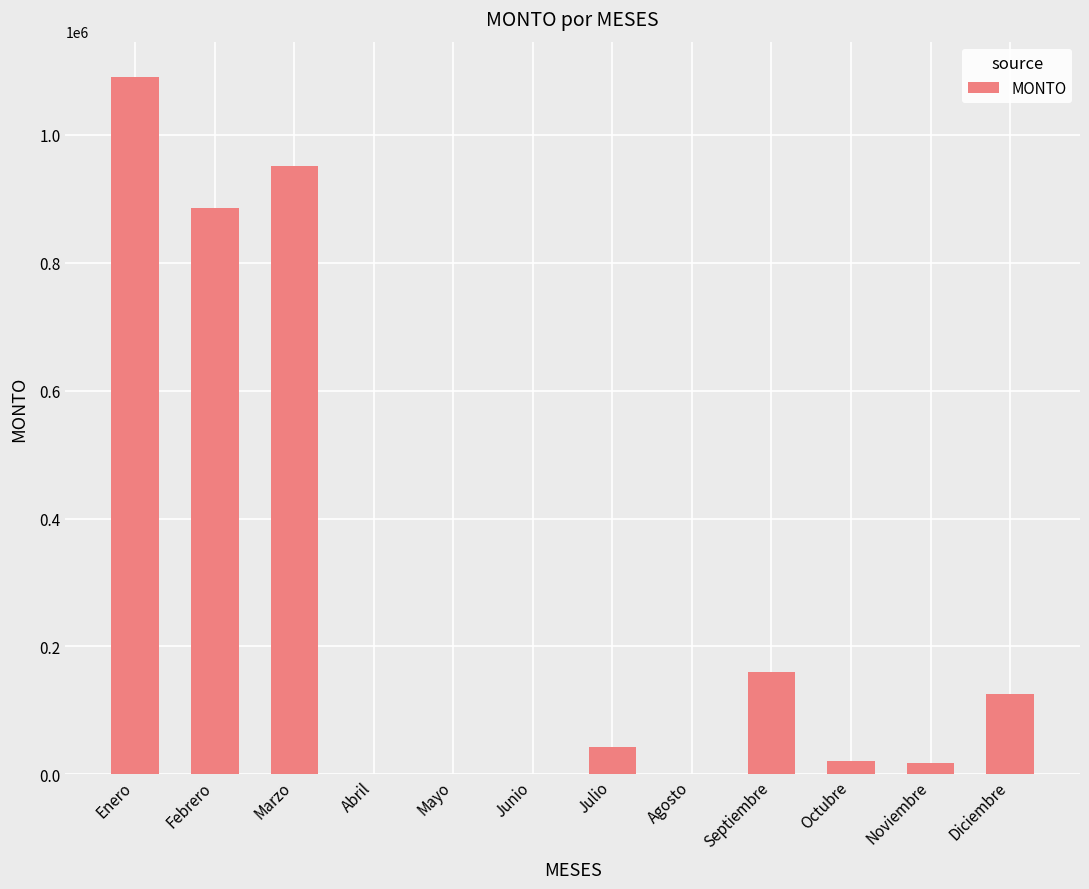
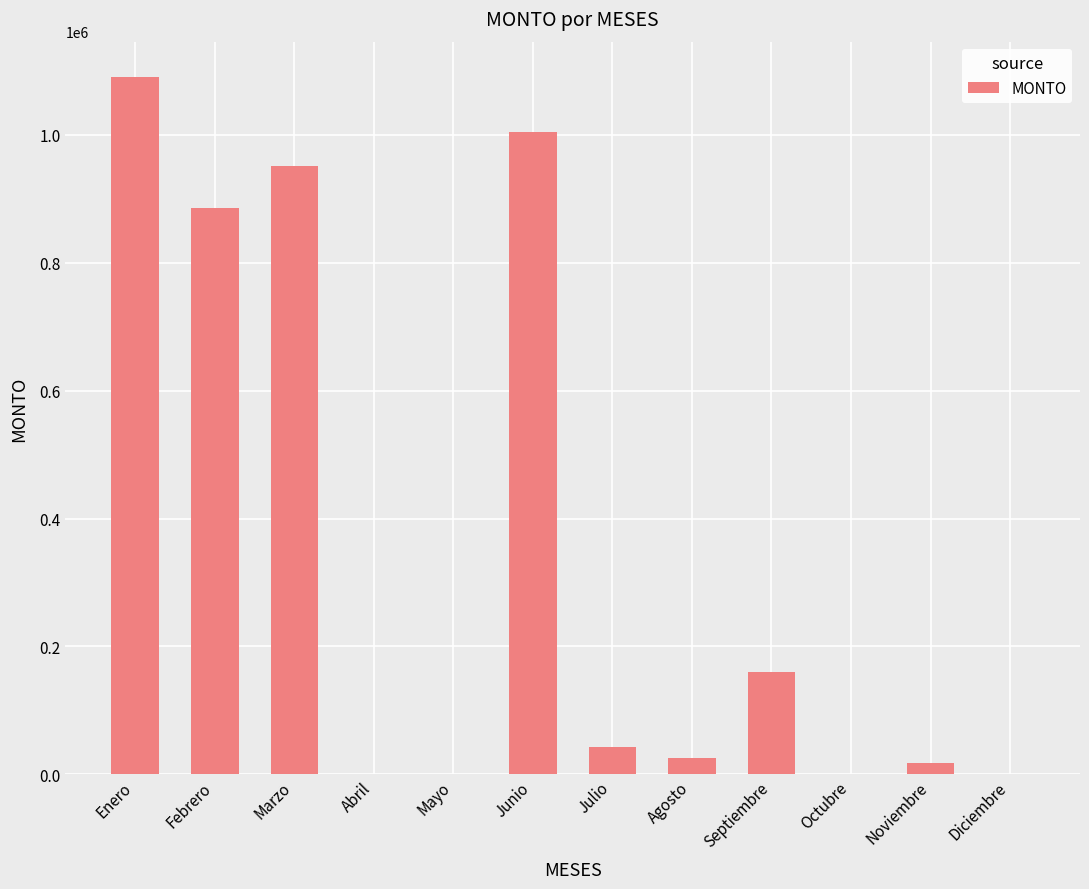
  {
    "Enero": 1090000,
    "Febrero": 880000,
    "Marzo": 950000,
    "Abril": 0,
    "Mayo": 0,
-   "Junio": 0,
+   "Junio": 1000000,
    "Julio": 40000,
-   "Agosto": 0,
+   "Agosto": 30000,
    "Septiembre": 160000,
-   "Octubre": 20000,
+   "Octubre": 0,
    "Noviembre": 20000,
-   "Diciembre": 120000
+   "Diciembre": 0
  }
